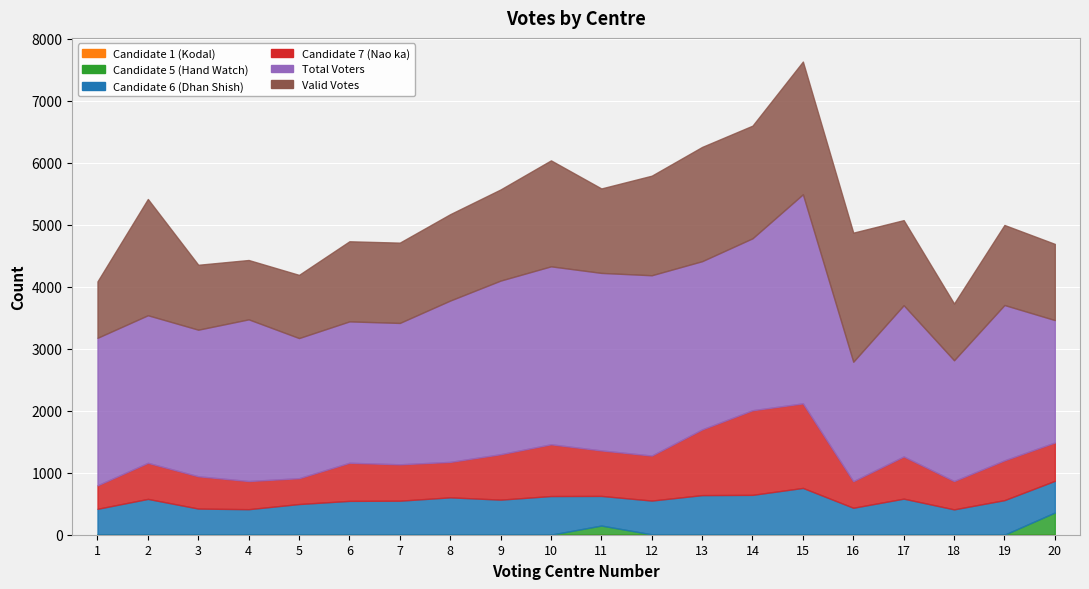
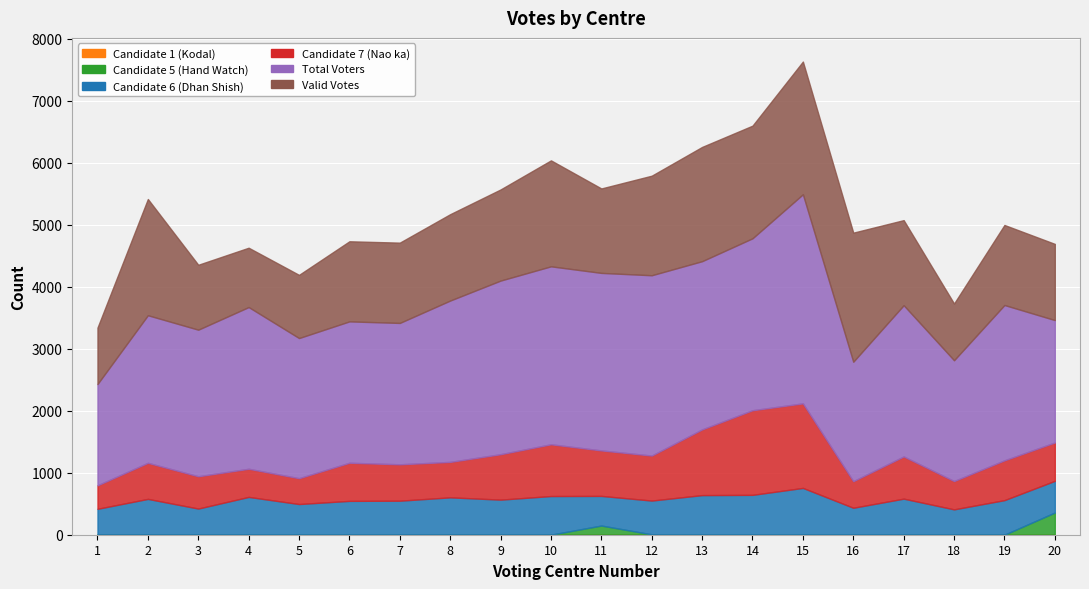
  {
    "Candidate 1 (Kodal)": {
      "11": 0,
      "20": 0
    },
    "Candidate 5 (Hand Watch)": {
      "11": 100,
      "20": 400
    },
    "Candidate 6 (Dhan Shish)": {
      "1": 400,
      "2": 600,
      "3": 400,
-     "4": 400,
+     "4": 600,
      "5": 500,
      "6": 500,
      "7": 500,
      "8": 600,
      "9": 600,
      "10": 600,
      "11": 500,
      "12": 500,
      "13": 600,
      "14": 600,
      "15": 700,
      "16": 400,
      "17": 600,
      "18": 400,
      "19": 600,
      "20": 500
    },
    "Candidate 7 (Nao ka)": {
      "1": 400,
      "2": 600,
      "3": 500,
      "4": 500,
      "5": 400,
      "6": 600,
      "7": 600,
      "8": 600,
      "9": 700,
      "10": 800,
      "11": 700,
      "12": 700,
      "13": 1100,
      "14": 1400,
      "15": 1400,
      "16": 400,
      "17": 700,
      "18": 500,
      "19": 600,
      "20": 600
    },
    "Total Voters": {
-     "1": 2400,
+     "1": 1600,
      "2": 2400,
      "3": 2400,
      "4": 2600,
      "5": 2300,
      "6": 2300,
      "7": 2300,
      "8": 2600,
      "9": 2800,
      "10": 2900,
      "11": 2900,
      "12": 2900,
      "13": 2700,
      "14": 2800,
      "15": 3400,
      "16": 1900,
      "17": 2400,
      "18": 1900,
      "19": 2500,
      "20": 2000
    },
    "Valid Votes": {
      "1": 900,
      "2": 1900,
      "3": 1000,
      "4": 1000,
      "5": 1000,
      "6": 1300,
      "7": 1300,
      "8": 1400,
      "9": 1500,
      "10": 1700,
      "11": 1400,
      "12": 1600,
      "13": 1800,
      "14": 1800,
      "15": 2100,
      "16": 2100,
      "17": 1400,
      "18": 900,
      "19": 1300,
      "20": 1200
    }
  }
